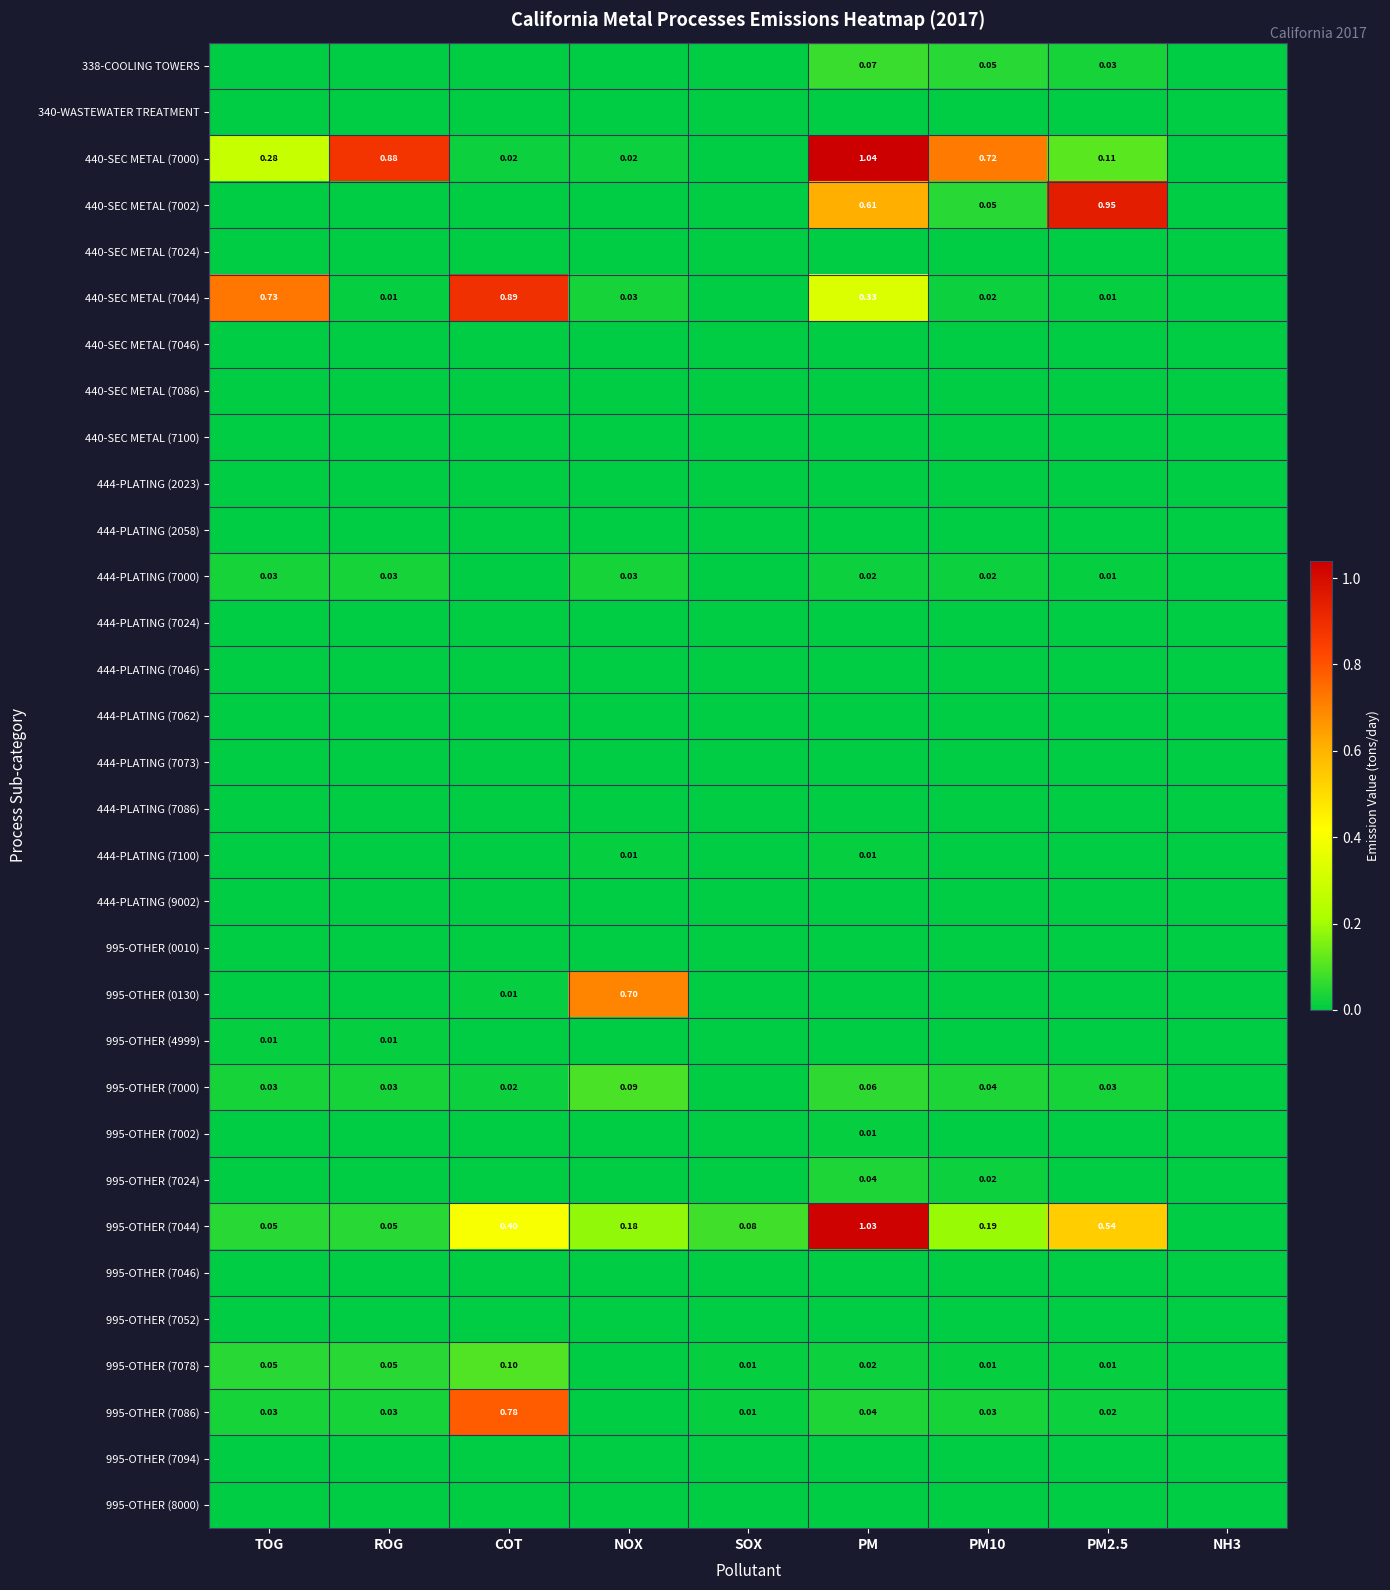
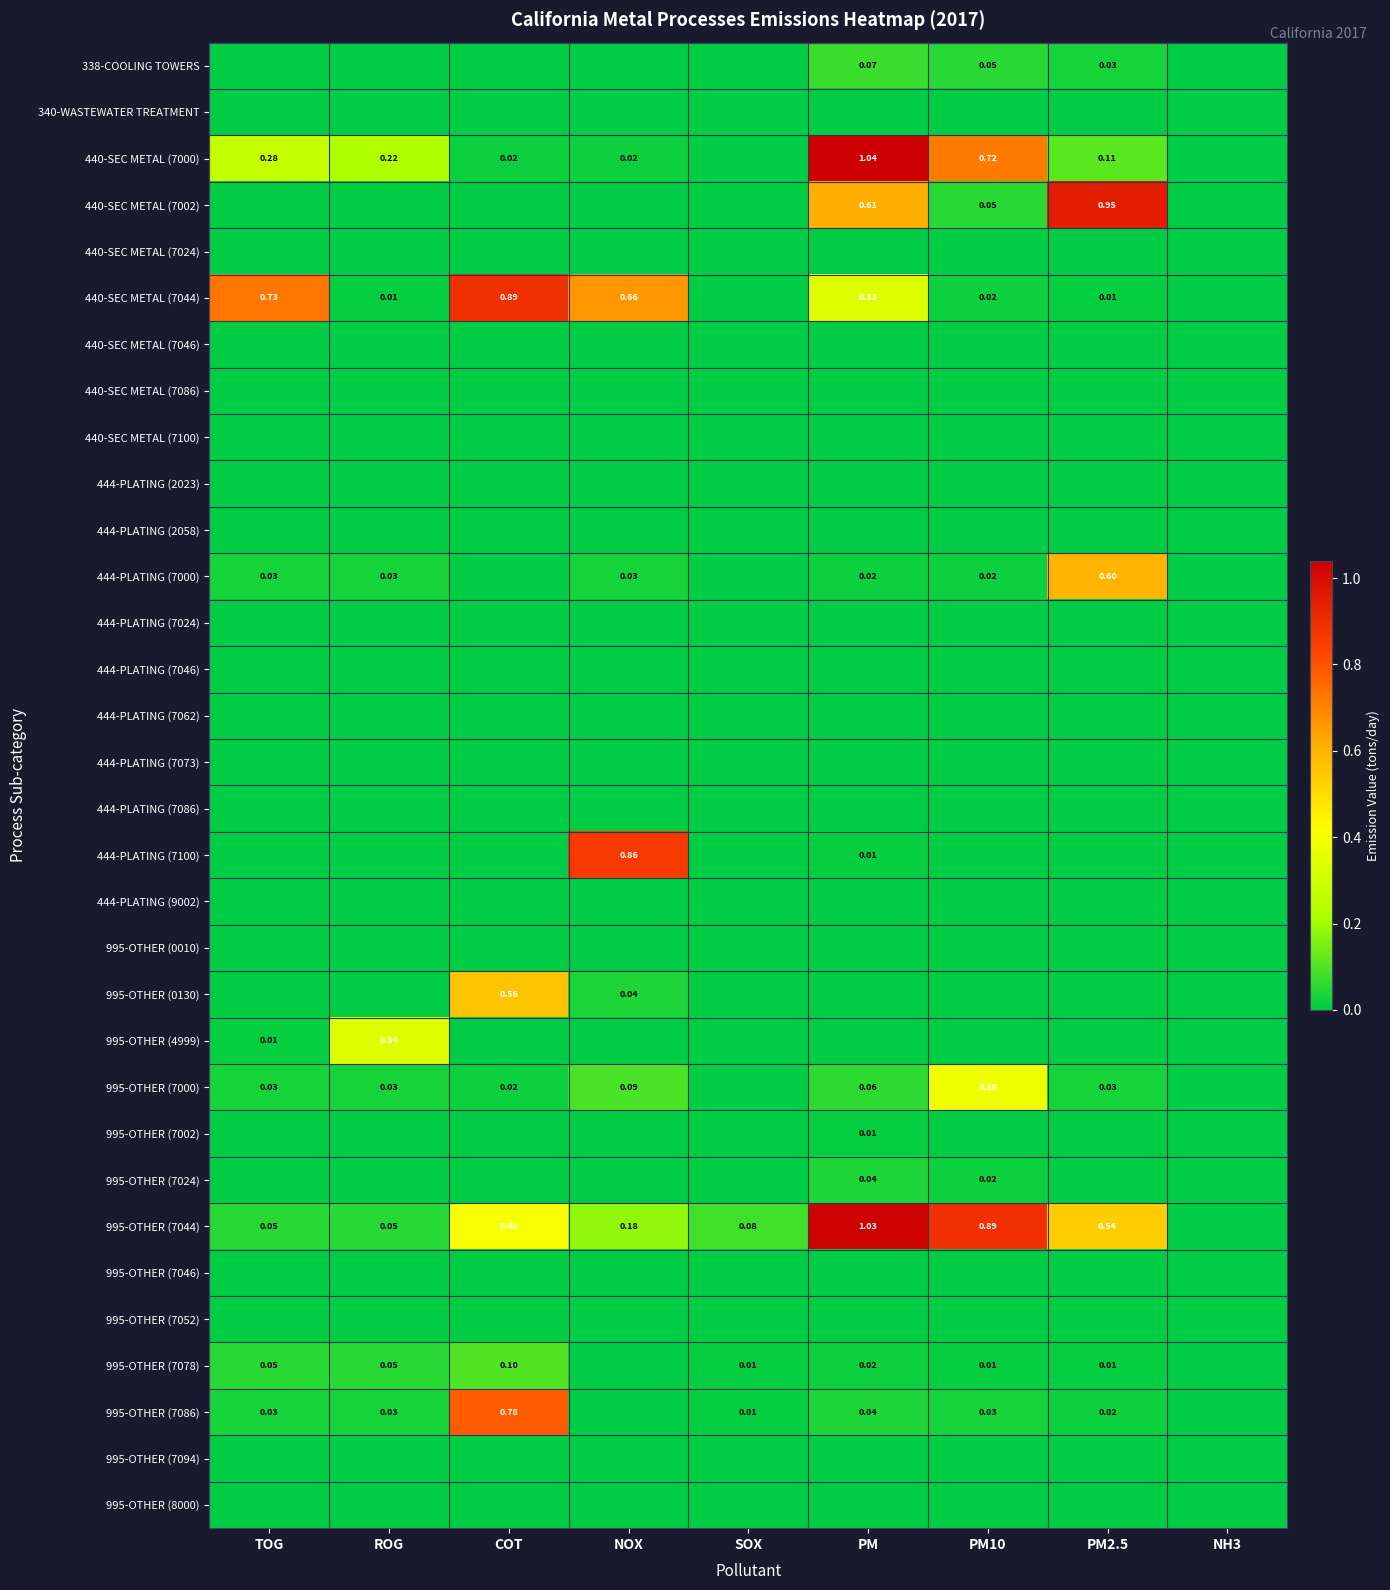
  {
    "338-COOLING TOWERS": {
      "PM": 0.07,
      "PM10": 0.05,
      "PM2.5": 0.03
    },
    "440-SEC METAL (7000)": {
      "TOG": 0.28,
-     "ROG": 0.88,
+     "ROG": 0.22,
      "COT": 0.02,
      "NOX": 0.02,
      "PM": 1.04,
      "PM10": 0.72,
      "PM2.5": 0.11
    },
    "440-SEC METAL (7002)": {
      "PM": 0.61,
      "PM10": 0.05,
      "PM2.5": 0.95
    },
    "440-SEC METAL (7044)": {
      "TOG": 0.73,
      "ROG": 0.01,
      "COT": 0.89,
-     "NOX": 0.03,
+     "NOX": 0.66,
      "PM": 0.33,
      "PM10": 0.02,
      "PM2.5": 0.01
    },
    "444-PLATING (7000)": {
      "TOG": 0.03,
      "ROG": 0.03,
      "NOX": 0.03,
      "PM": 0.02,
      "PM10": 0.02,
-     "PM2.5": 0.01
+     "PM2.5": 0.60
    },
    "444-PLATING (7100)": {
-     "NOX": 0.01,
+     "NOX": 0.86,
      "PM": 0.01
    },
    "995-OTHER (0130)": {
-     "COT": 0.01,
-     "NOX": 0.70
+     "COT": 0.56,
+     "NOX": 0.04
    },
    "995-OTHER (4999)": {
      "TOG": 0.01,
-     "ROG": 0.01
+     "ROG": 0.34
    },
    "995-OTHER (7000)": {
      "TOG": 0.03,
      "ROG": 0.03,
      "COT": 0.02,
      "NOX": 0.09,
      "PM": 0.06,
-     "PM10": 0.04,
+     "PM10": 0.38,
      "PM2.5": 0.03
    },
    "995-OTHER (7002)": {
      "PM": 0.01
    },
    "995-OTHER (7024)": {
      "PM": 0.04,
      "PM10": 0.02
    },
    "995-OTHER (7044)": {
      "TOG": 0.05,
      "ROG": 0.05,
      "COT": 0.40,
      "NOX": 0.18,
      "SOX": 0.08,
      "PM": 1.03,
-     "PM10": 0.19,
+     "PM10": 0.89,
      "PM2.5": 0.54
    },
    "995-OTHER (7078)": {
      "TOG": 0.05,
      "ROG": 0.05,
      "COT": 0.10,
      "SOX": 0.01,
      "PM": 0.02,
      "PM10": 0.01,
      "PM2.5": 0.01
    },
    "995-OTHER (7086)": {
      "TOG": 0.03,
      "ROG": 0.03,
      "COT": 0.78,
      "SOX": 0.01,
      "PM": 0.04,
      "PM10": 0.03,
      "PM2.5": 0.02
    }
  }
